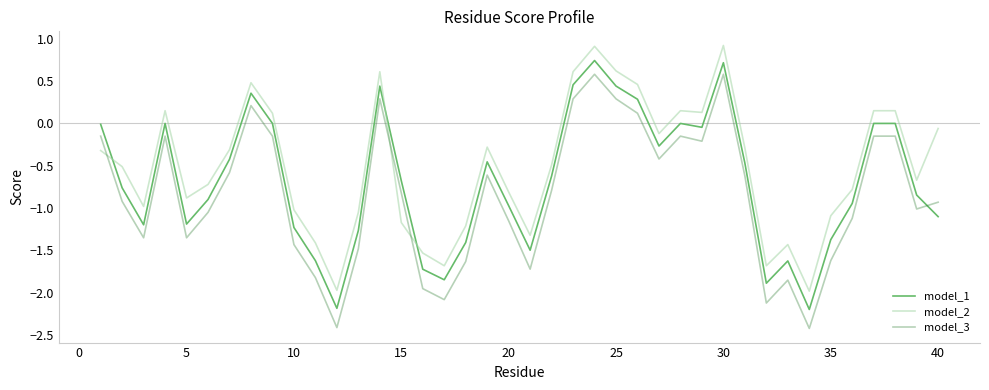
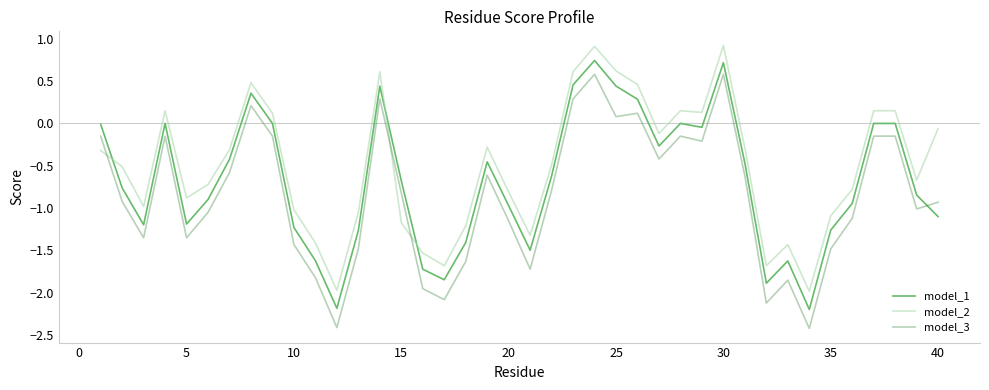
  {
    "model_1": {
      "5": -1.2,
      "10": -1.2,
      "15": -0.7,
      "20": -1.0,
      "25": 0.4,
      "30": 0.7,
-     "35": -1.4,
+     "35": -1.3,
      "40": -1.1
    },
    "model_2": {
      "5": -0.9,
      "10": -1.0,
      "15": -1.2,
      "20": -0.8,
      "25": 0.6,
      "30": 0.9,
      "35": -1.1,
      "40": -0.1
    },
    "model_3": {
      "5": -1.4,
      "10": -1.4,
      "15": -0.8,
      "20": -1.2,
-     "25": 0.3,
+     "25": 0.1,
      "30": 0.6,
-     "35": -1.6,
+     "35": -1.5,
      "40": -0.9
    }
  }
